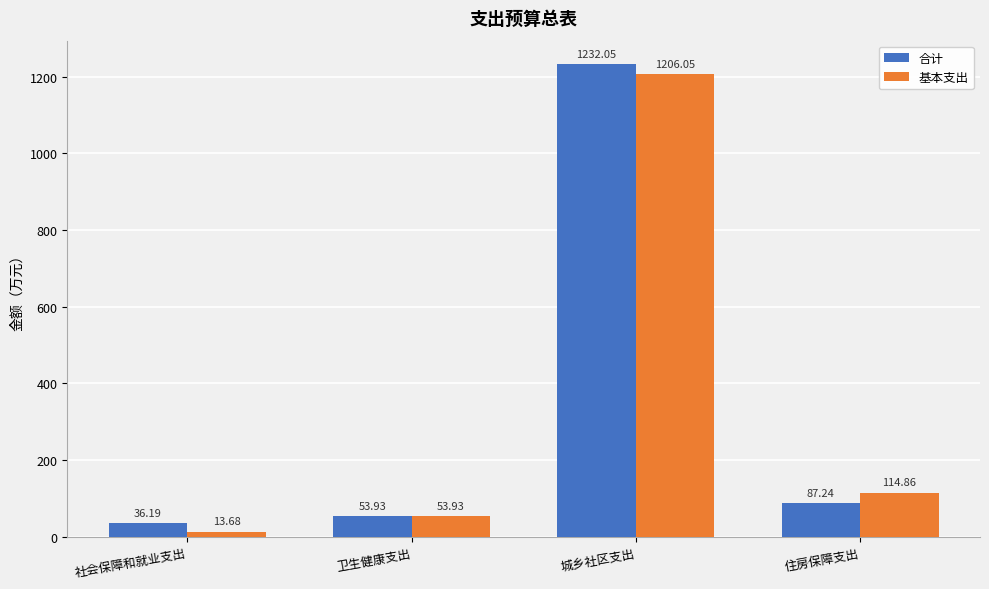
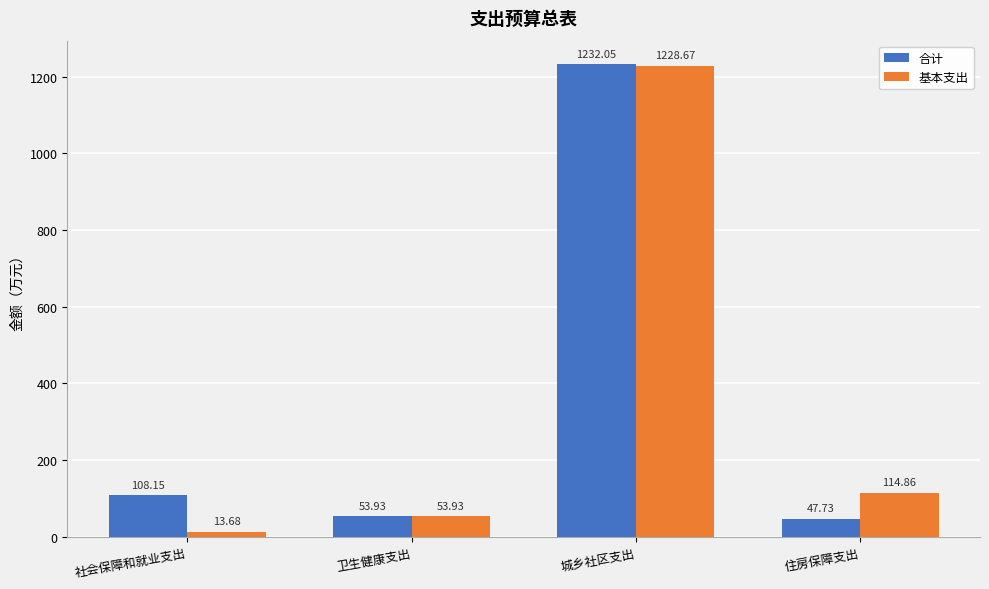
  {
    "合计": {
-     "社会保障和就业支出": 36.19,
+     "社会保障和就业支出": 108.15,
      "卫生健康支出": 53.93,
      "城乡社区支出": 1232.05,
-     "住房保障支出": 87.24
+     "住房保障支出": 47.73
    },
    "基本支出": {
      "社会保障和就业支出": 13.68,
      "卫生健康支出": 53.93,
-     "城乡社区支出": 1206.05,
+     "城乡社区支出": 1228.67,
      "住房保障支出": 114.86
    }
  }
